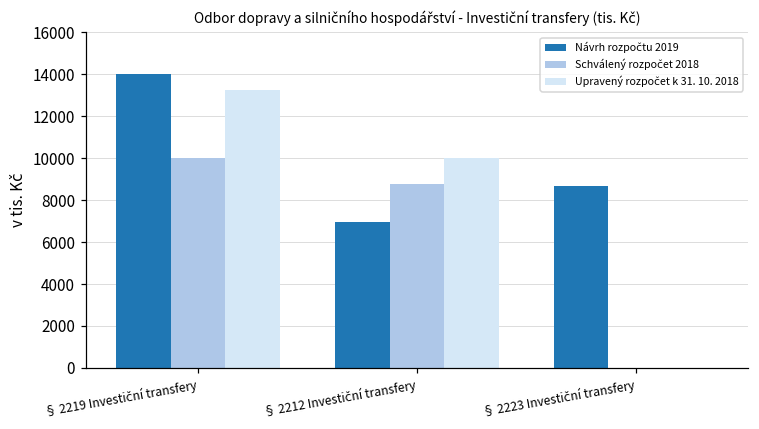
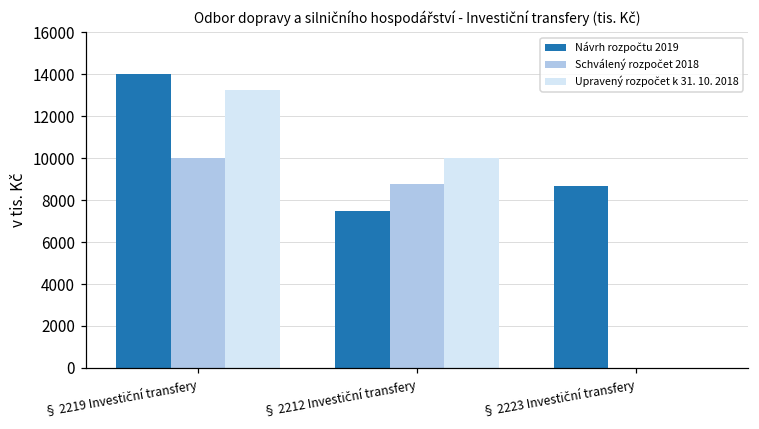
  {
    "Návrh rozpočtu 2019": {
      "§ 2219 Investiční transfery": 14000,
-     "§ 2212 Investiční transfery": 7000,
+     "§ 2212 Investiční transfery": 7500,
      "§ 2223 Investiční transfery": 8700
    }
  }
